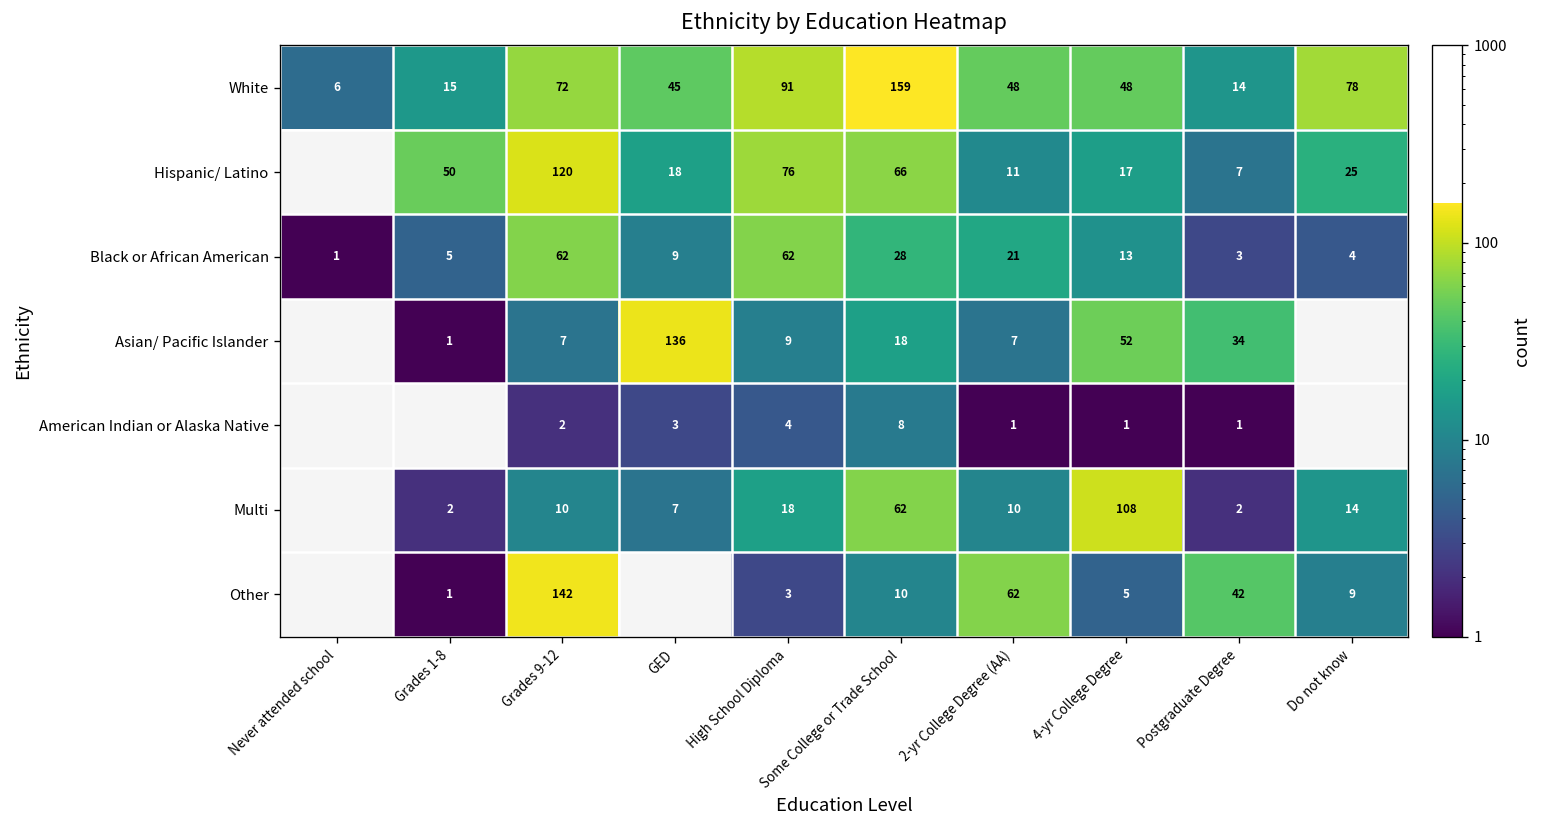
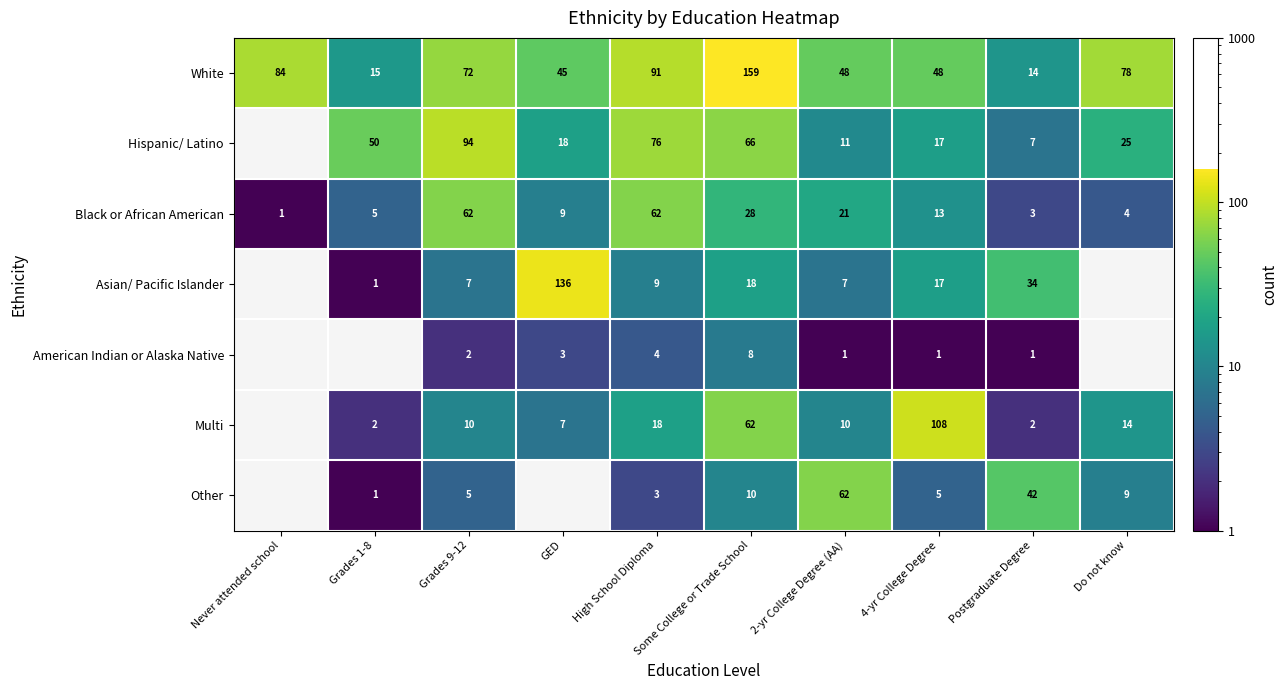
  {
    "White": {
-     "Never attended school": 6,
+     "Never attended school": 84,
      "Grades 1-8": 15,
      "Grades 9-12": 72,
      "GED": 45,
      "High School Diploma": 91,
      "Some College or Trade School": 159,
      "2-yr College Degree (AA)": 48,
      "4-yr College Degree": 48,
      "Postgraduate Degree": 14,
      "Do not know": 78
    },
    "Hispanic/ Latino": {
      "Grades 1-8": 50,
-     "Grades 9-12": 120,
+     "Grades 9-12": 94,
      "GED": 18,
      "High School Diploma": 76,
      "Some College or Trade School": 66,
      "2-yr College Degree (AA)": 11,
      "4-yr College Degree": 17,
      "Postgraduate Degree": 7,
      "Do not know": 25
    },
    "Black or African American": {
      "Never attended school": 1,
      "Grades 1-8": 5,
      "Grades 9-12": 62,
      "GED": 9,
      "High School Diploma": 62,
      "Some College or Trade School": 28,
      "2-yr College Degree (AA)": 21,
      "4-yr College Degree": 13,
      "Postgraduate Degree": 3,
      "Do not know": 4
    },
    "Asian/ Pacific Islander": {
      "Grades 1-8": 1,
      "Grades 9-12": 7,
      "GED": 136,
      "High School Diploma": 9,
      "Some College or Trade School": 18,
      "2-yr College Degree (AA)": 7,
-     "4-yr College Degree": 52,
+     "4-yr College Degree": 17,
      "Postgraduate Degree": 34
    },
    "American Indian or Alaska Native": {
      "Grades 9-12": 2,
      "GED": 3,
      "High School Diploma": 4,
      "Some College or Trade School": 8,
      "2-yr College Degree (AA)": 1,
      "4-yr College Degree": 1,
      "Postgraduate Degree": 1
    },
    "Multi": {
      "Grades 1-8": 2,
      "Grades 9-12": 10,
      "GED": 7,
      "High School Diploma": 18,
      "Some College or Trade School": 62,
      "2-yr College Degree (AA)": 10,
      "4-yr College Degree": 108,
      "Postgraduate Degree": 2,
      "Do not know": 14
    },
    "Other": {
      "Grades 1-8": 1,
-     "Grades 9-12": 142,
+     "Grades 9-12": 5,
      "High School Diploma": 3,
      "Some College or Trade School": 10,
      "2-yr College Degree (AA)": 62,
      "4-yr College Degree": 5,
      "Postgraduate Degree": 42,
      "Do not know": 9
    }
  }
